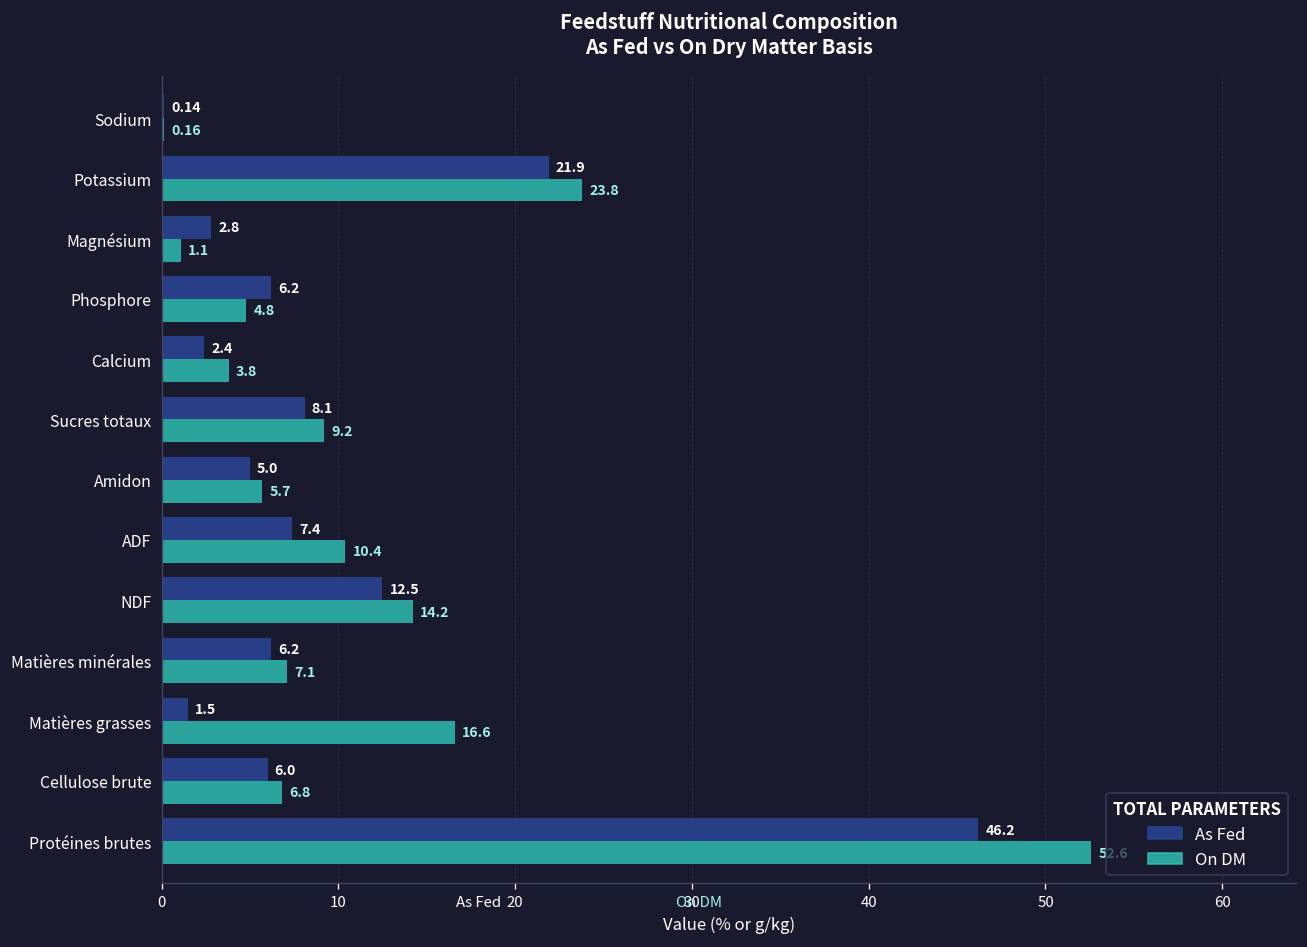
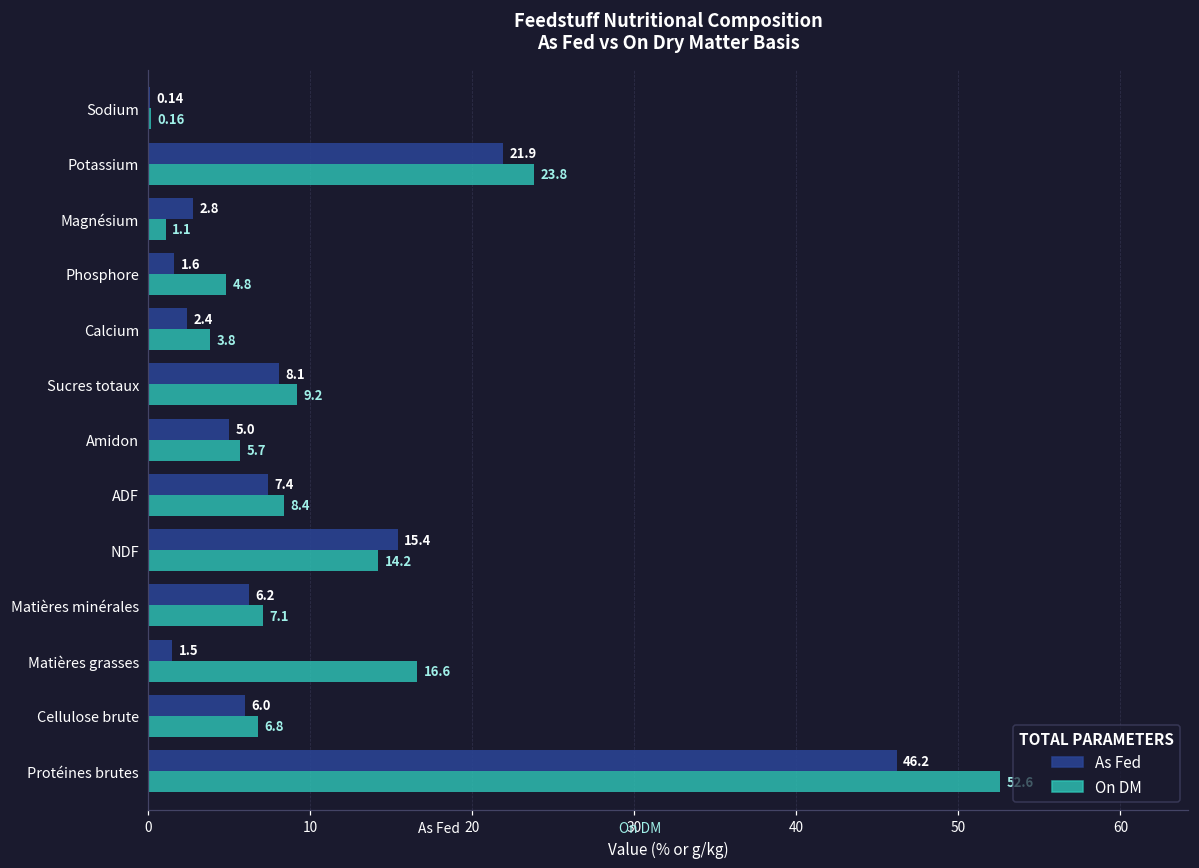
  {
    "As Fed": {
      "Sodium": 0.14,
      "Potassium": 21.9,
      "Magnésium": 2.8,
-     "Phosphore": 6.2,
+     "Phosphore": 1.6,
      "Calcium": 2.4,
      "Sucres totaux": 8.1,
      "Amidon": 5.0,
      "ADF": 7.4,
-     "NDF": 12.5,
+     "NDF": 15.4,
      "Matières minérales": 6.2,
      "Matières grasses": 1.5,
      "Cellulose brute": 6.0,
      "Protéines brutes": 46.2
    },
    "On DM": {
      "Sodium": 0.16,
      "Potassium": 23.8,
      "Magnésium": 1.1,
      "Phosphore": 4.8,
      "Calcium": 3.8,
      "Sucres totaux": 9.2,
      "Amidon": 5.7,
-     "ADF": 10.4,
+     "ADF": 8.4,
      "NDF": 14.2,
      "Matières minérales": 7.1,
      "Matières grasses": 16.6,
      "Cellulose brute": 6.8
    }
  }
